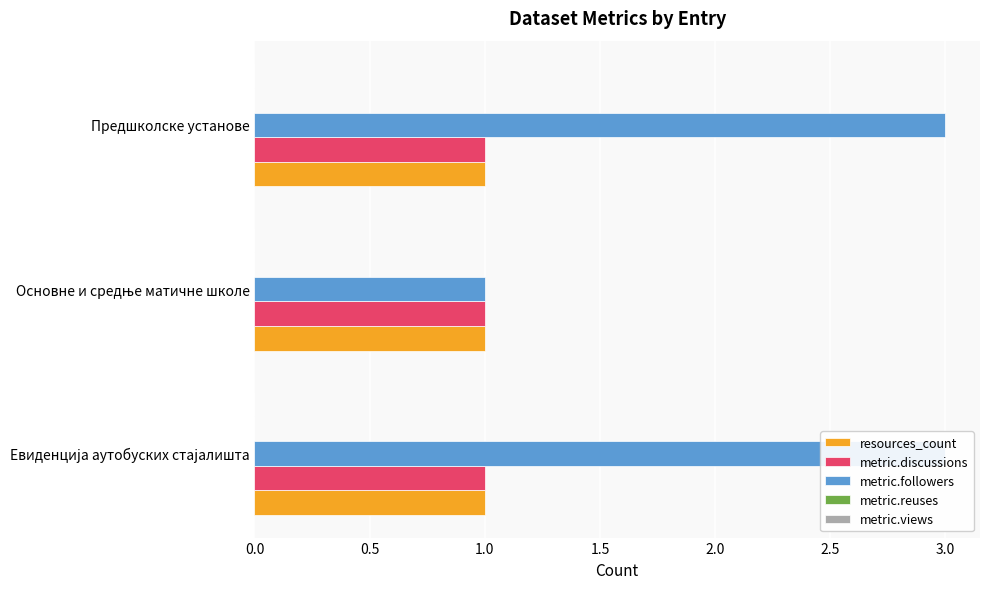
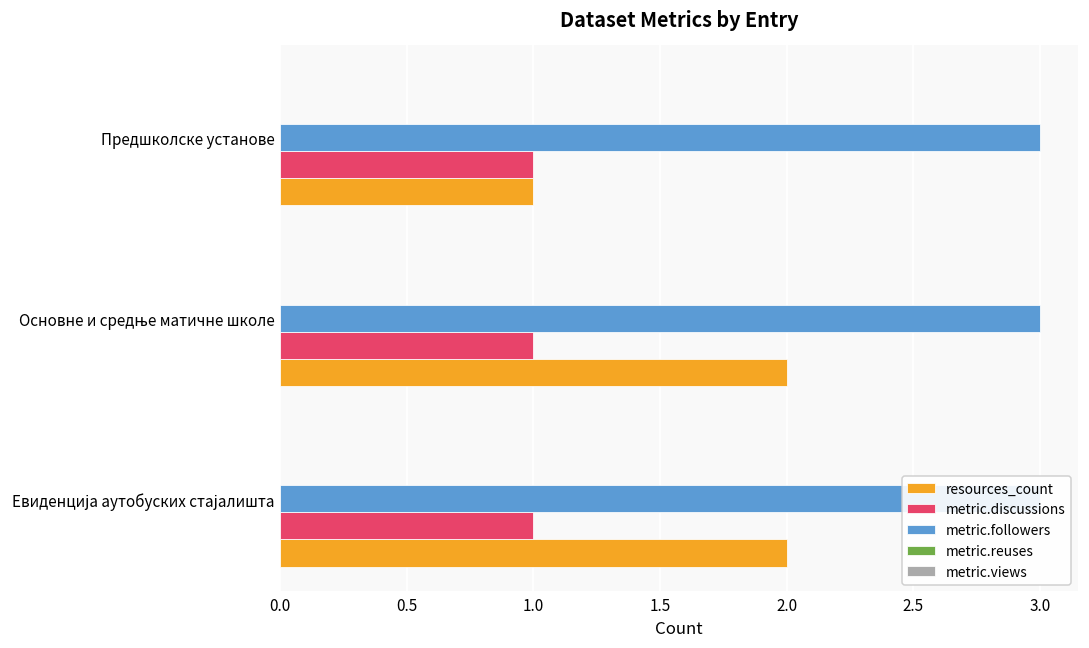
  {
    "resources_count": {
      "Предшколске установе": 1,
-     "Основне и средње матичне школе": 1,
-     "Евиденција аутобуских стајалишта": 1
+     "Основне и средње матичне школе": 2,
+     "Евиденција аутобуских стајалишта": 2
    },
    "metric.discussions": {
      "Предшколске установе": 1,
      "Основне и средње матичне школе": 1,
      "Евиденција аутобуских стајалишта": 1
    },
    "metric.followers": {
      "Предшколске установе": 3,
-     "Основне и средње матичне школе": 1
+     "Основне и средње матичне школе": 3
    },
    "metric.reuses": {
      "Предшколске установе": 0,
      "Основне и средње матичне школе": 0,
      "Евиденција аутобуских стајалишта": 0
    },
    "metric.views": {
      "Предшколске установе": 0,
      "Основне и средње матичне школе": 0,
      "Евиденција аутобуских стајалишта": 0
    }
  }
